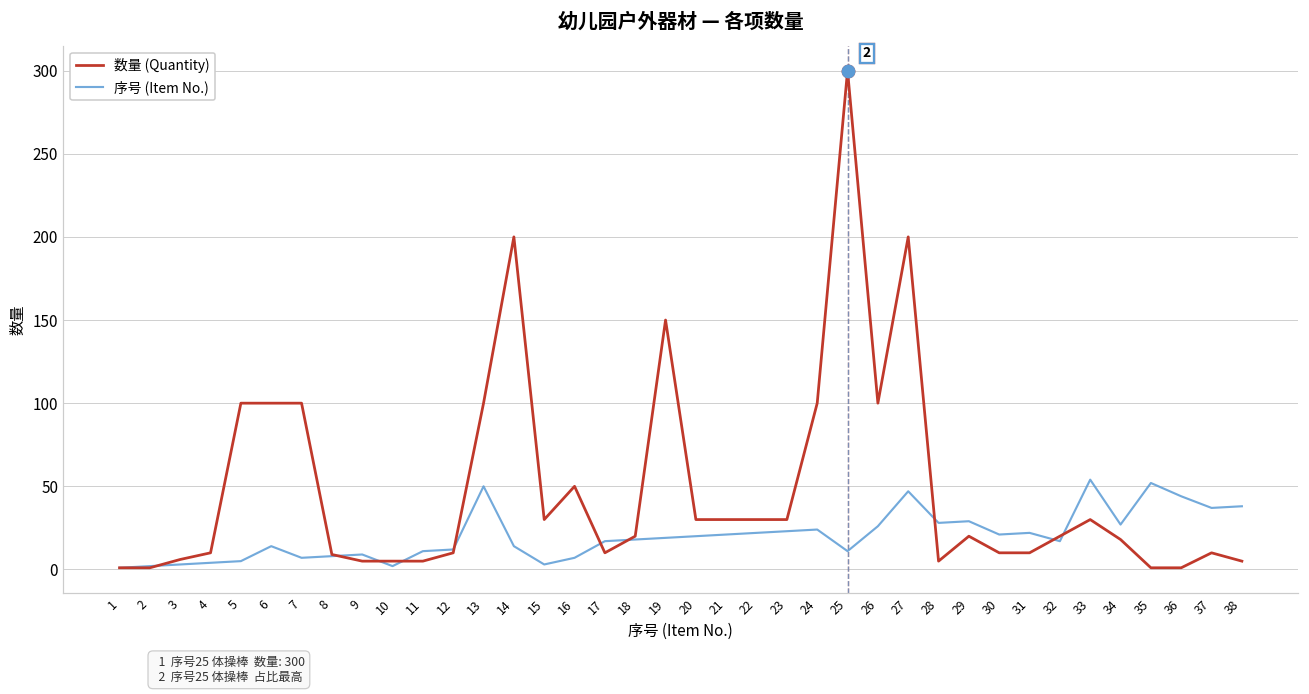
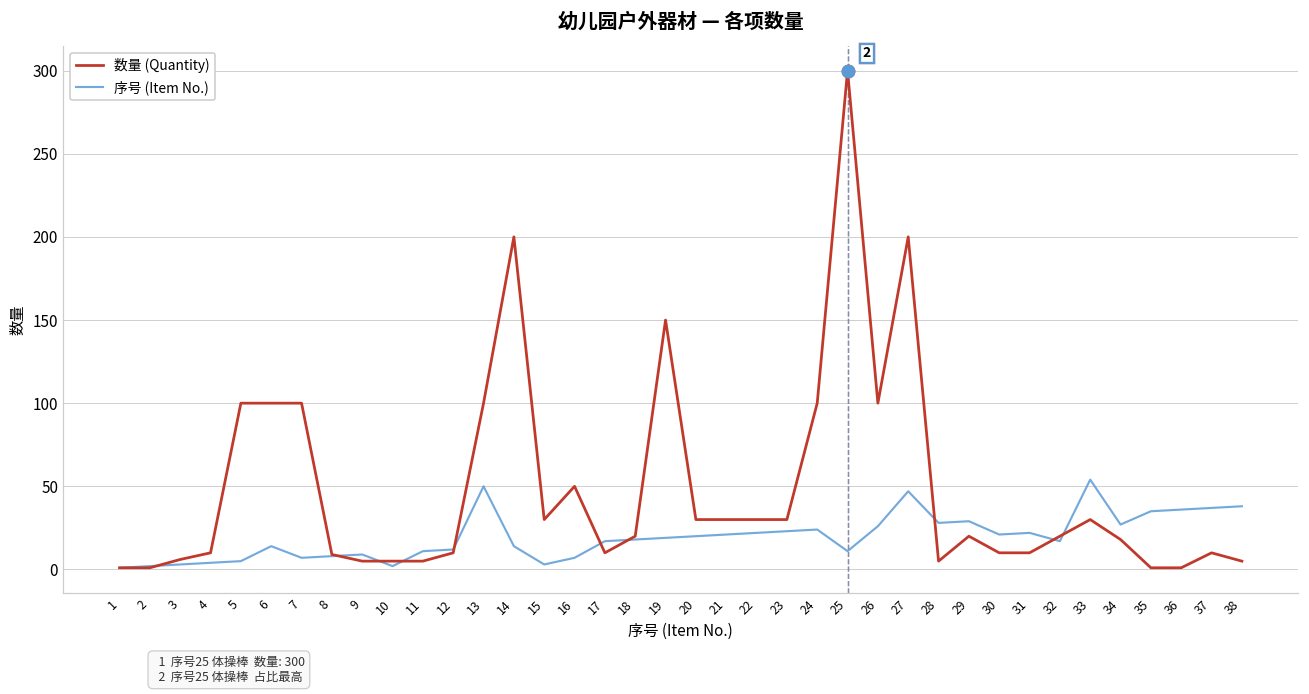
  {
    "序号 (Item No.)": {
      "3": 3,
      "4": 4,
      "5": 5,
      "6": 14,
      "7": 7,
      "9": 9,
      "10": 2,
      "11": 11,
      "12": 12,
      "13": 50,
      "14": 14,
      "15": 3,
      "16": 7,
      "17": 17,
      "18": 18,
      "19": 19,
      "20": 20,
      "21": 21,
      "22": 22,
      "23": 23,
      "24": 24,
      "25": 11,
      "26": 26,
      "27": 47,
      "28": 28,
      "29": 29,
      "30": 21,
      "31": 22,
      "32": 17,
      "33": 54,
      "34": 27,
-     "35": 52,
-     "36": 44,
+     "35": 35,
+     "36": 36,
      "37": 37,
      "38": 38
    }
  }
